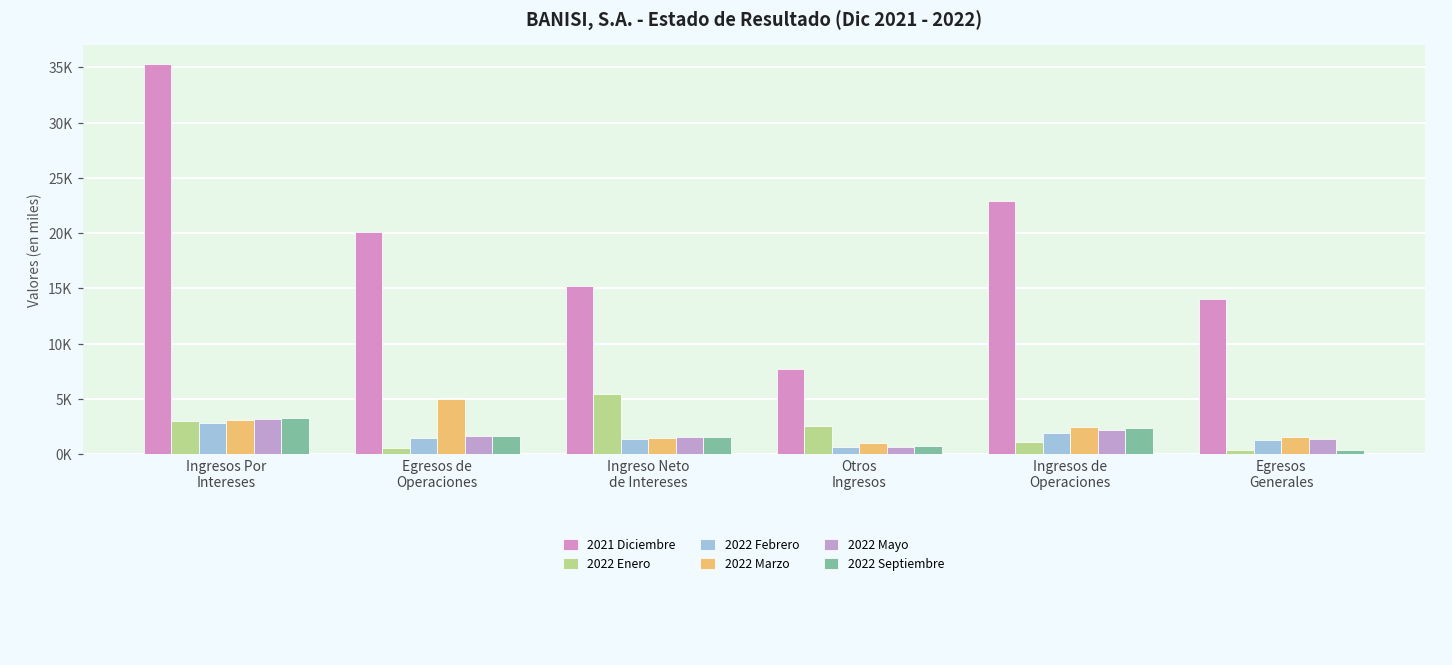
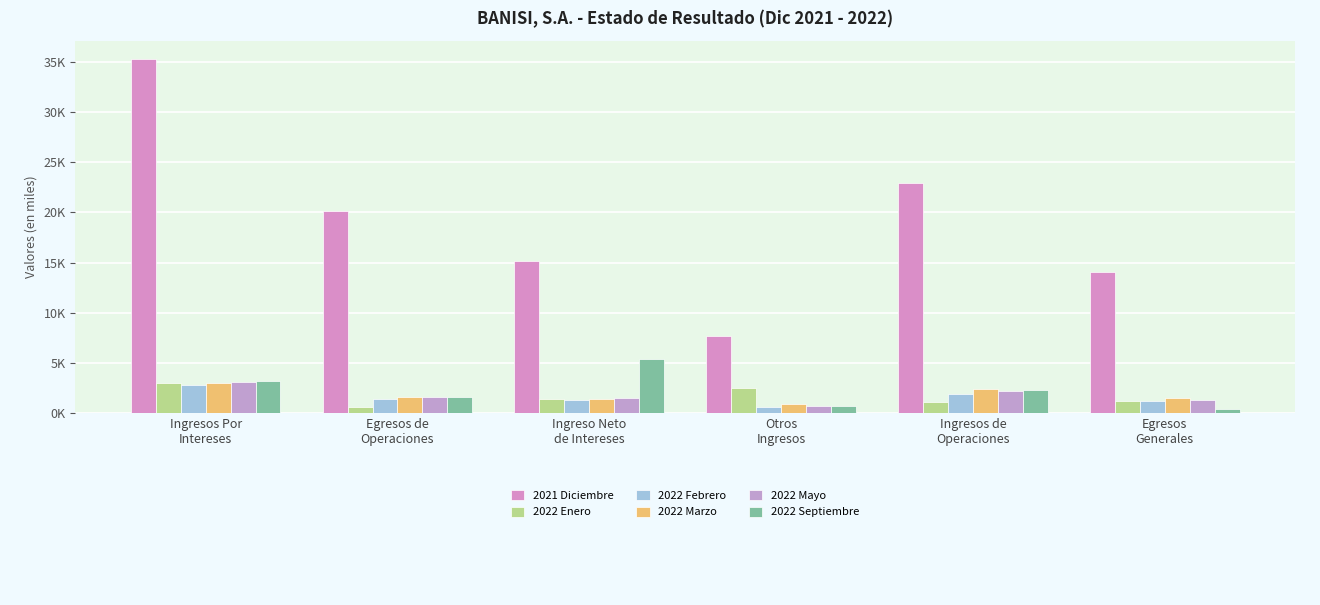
  {
    "2022 Enero": {
      "Ingresos Por Intereses": 3000,
      "Egresos de Operaciones": 600,
-     "Ingreso Neto de Intereses": 5500,
+     "Ingreso Neto de Intereses": 1400,
      "Otros Ingresos": 2500,
      "Ingresos de Operaciones": 1100,
-     "Egresos Generales": 400
+     "Egresos Generales": 1200
    },
    "2022 Marzo": {
      "Ingresos Por Intereses": 3100,
-     "Egresos de Operaciones": 5000,
+     "Egresos de Operaciones": 1600,
      "Ingreso Neto de Intereses": 1500,
      "Otros Ingresos": 1000,
      "Ingresos de Operaciones": 2400,
      "Egresos Generales": 1500
    },
    "2022 Septiembre": {
      "Ingresos Por Intereses": 3300,
      "Egresos de Operaciones": 1700,
-     "Ingreso Neto de Intereses": 1600,
+     "Ingreso Neto de Intereses": 5400,
      "Otros Ingresos": 800,
      "Ingresos de Operaciones": 2300,
      "Egresos Generales": 400
    }
  }
